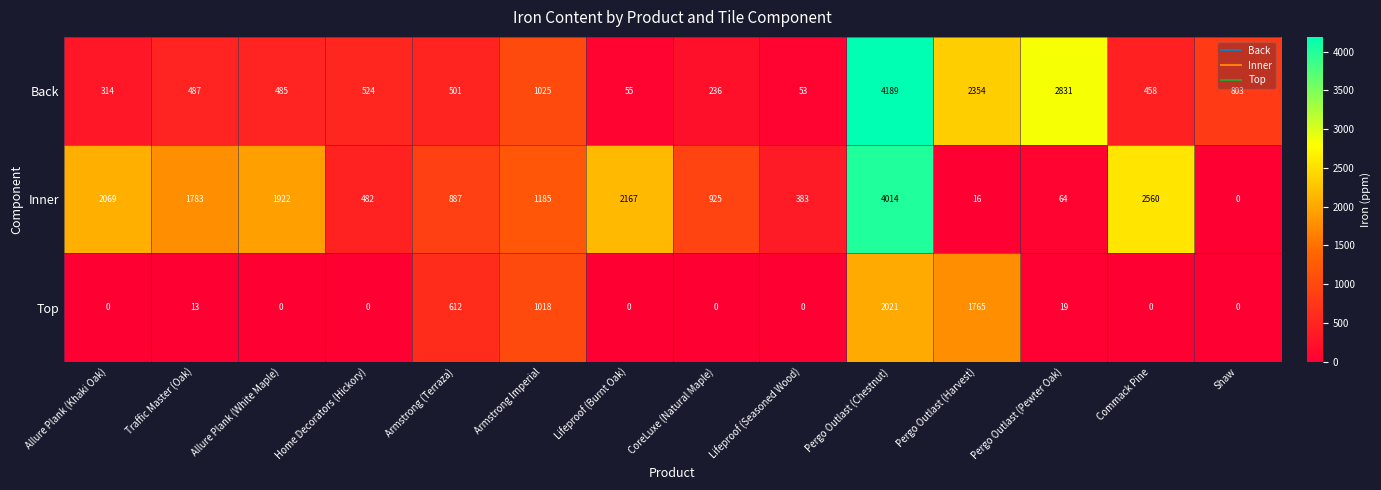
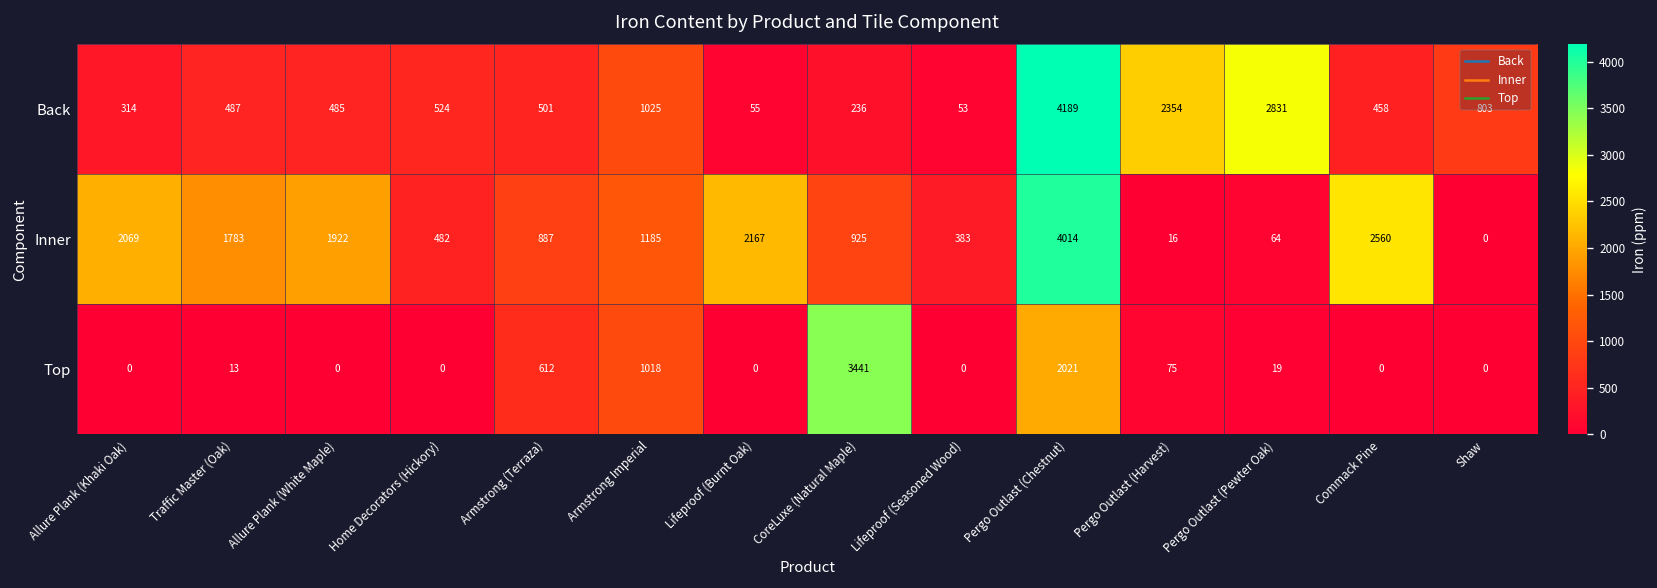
  {
    "Back": {
      "Allure Plank (Khaki Oak)": 314,
      "Traffic Master (Oak)": 487,
      "Allure Plank (White Maple)": 485,
      "Home Decorators (Hickory)": 524,
      "Armstrong (Terraza)": 501,
      "Armstrong Imperial": 1025,
      "Lifeproof (Burnt Oak)": 55,
      "CoreLuxe (Natural Maple)": 236,
      "Lifeproof (Seasoned Wood)": 53,
      "Pergo Outlast (Chestnut)": 4189,
      "Pergo Outlast (Harvest)": 2354,
      "Pergo Outlast (Pewter Oak)": 2831,
      "Commack Pine": 458
    },
    "Inner": {
      "Allure Plank (Khaki Oak)": 2069,
      "Traffic Master (Oak)": 1783,
      "Allure Plank (White Maple)": 1922,
      "Home Decorators (Hickory)": 482,
      "Armstrong (Terraza)": 887,
      "Armstrong Imperial": 1185,
      "Lifeproof (Burnt Oak)": 2167,
      "CoreLuxe (Natural Maple)": 925,
      "Lifeproof (Seasoned Wood)": 383,
      "Pergo Outlast (Chestnut)": 4014,
      "Pergo Outlast (Harvest)": 16,
      "Pergo Outlast (Pewter Oak)": 64,
      "Commack Pine": 2560,
      "Shaw": 0
    },
    "Top": {
      "Allure Plank (Khaki Oak)": 0,
      "Traffic Master (Oak)": 13,
      "Allure Plank (White Maple)": 0,
      "Home Decorators (Hickory)": 0,
      "Armstrong (Terraza)": 612,
      "Armstrong Imperial": 1018,
      "Lifeproof (Burnt Oak)": 0,
-     "CoreLuxe (Natural Maple)": 0,
+     "CoreLuxe (Natural Maple)": 3441,
      "Lifeproof (Seasoned Wood)": 0,
      "Pergo Outlast (Chestnut)": 2021,
-     "Pergo Outlast (Harvest)": 1765,
+     "Pergo Outlast (Harvest)": 75,
      "Pergo Outlast (Pewter Oak)": 19,
      "Commack Pine": 0,
      "Shaw": 0
    }
  }
